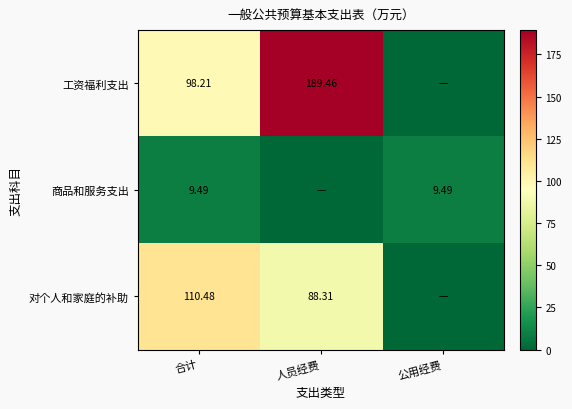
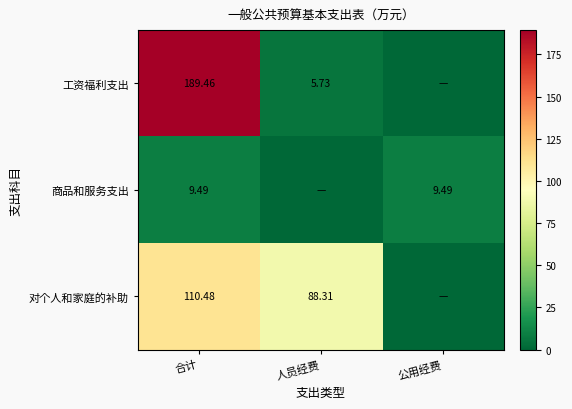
  {
    "工资福利支出": {
-     "合计": 98.21,
-     "人员经费": 189.46
+     "合计": 189.46,
+     "人员经费": 5.73
    },
    "商品和服务支出": {
      "合计": 9.49,
      "公用经费": 9.49
    },
    "对个人和家庭的补助": {
      "合计": 110.48,
      "人员经费": 88.31
    }
  }
